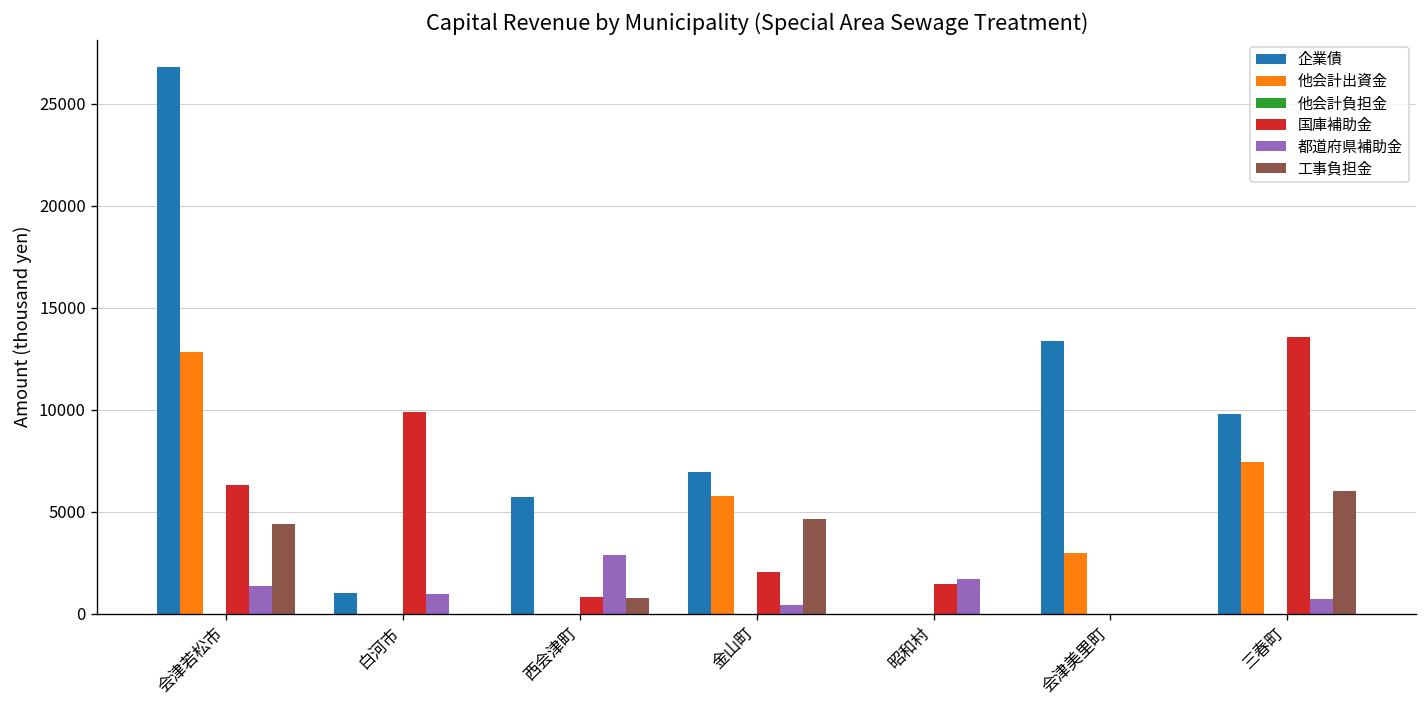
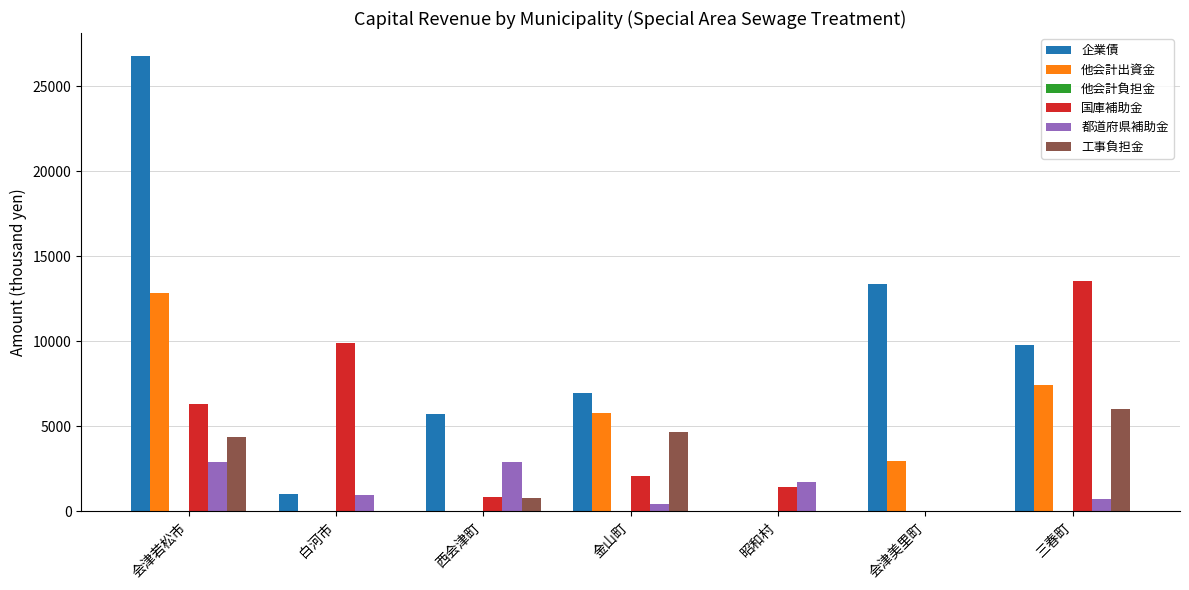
  {
    "企業債": {
      "会津若松市": 26800,
      "白河市": 1000,
      "西会津町": 5700,
      "金山町": 6900,
      "昭和村": 0,
      "会津美里町": 13400,
      "三春町": 9800
    },
    "他会計出資金": {
      "会津若松市": 12800,
      "白河市": 0,
      "西会津町": 0,
      "金山町": 5800,
      "昭和村": 0,
      "会津美里町": 3000,
      "三春町": 7400
    },
    "他会計負担金": {
      "会津若松市": 0,
      "白河市": 0,
      "西会津町": 0,
      "金山町": 0,
      "昭和村": 0,
      "会津美里町": 0,
      "三春町": 0
    },
    "国庫補助金": {
      "会津若松市": 6300,
      "白河市": 9900,
      "西会津町": 800,
      "金山町": 2000,
      "昭和村": 1500,
      "会津美里町": 0,
      "三春町": 13600
    },
    "都道府県補助金": {
-     "会津若松市": 1400,
+     "会津若松市": 2900,
      "白河市": 1000,
      "西会津町": 2900,
      "金山町": 400,
      "昭和村": 1700,
      "会津美里町": 0,
      "三春町": 700
    },
    "工事負担金": {
      "会津若松市": 4400,
      "白河市": 0,
      "西会津町": 800,
      "金山町": 4600,
      "昭和村": 0,
      "会津美里町": 0,
      "三春町": 6000
    }
  }
